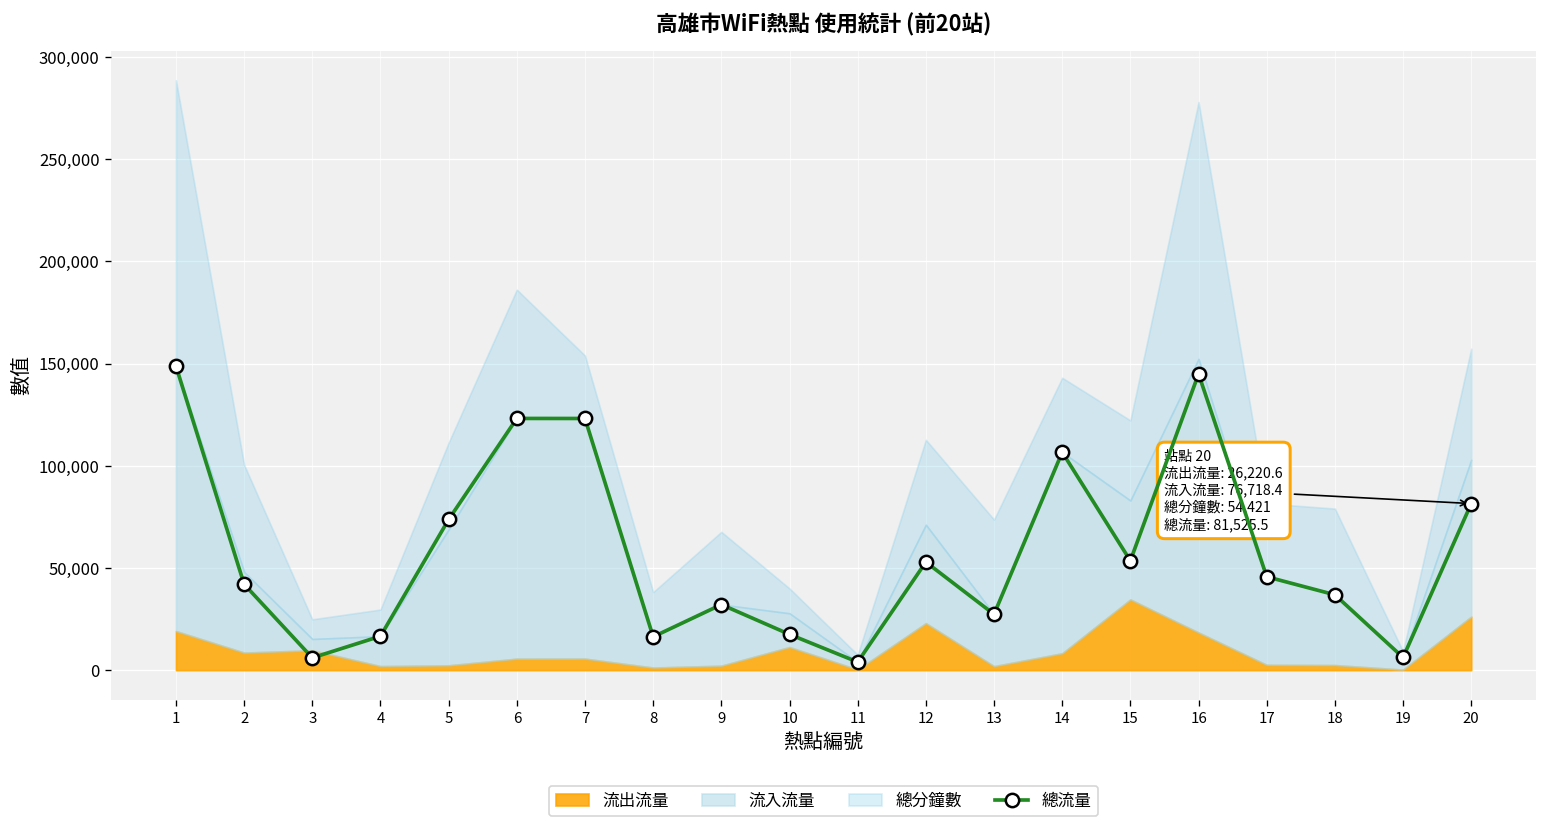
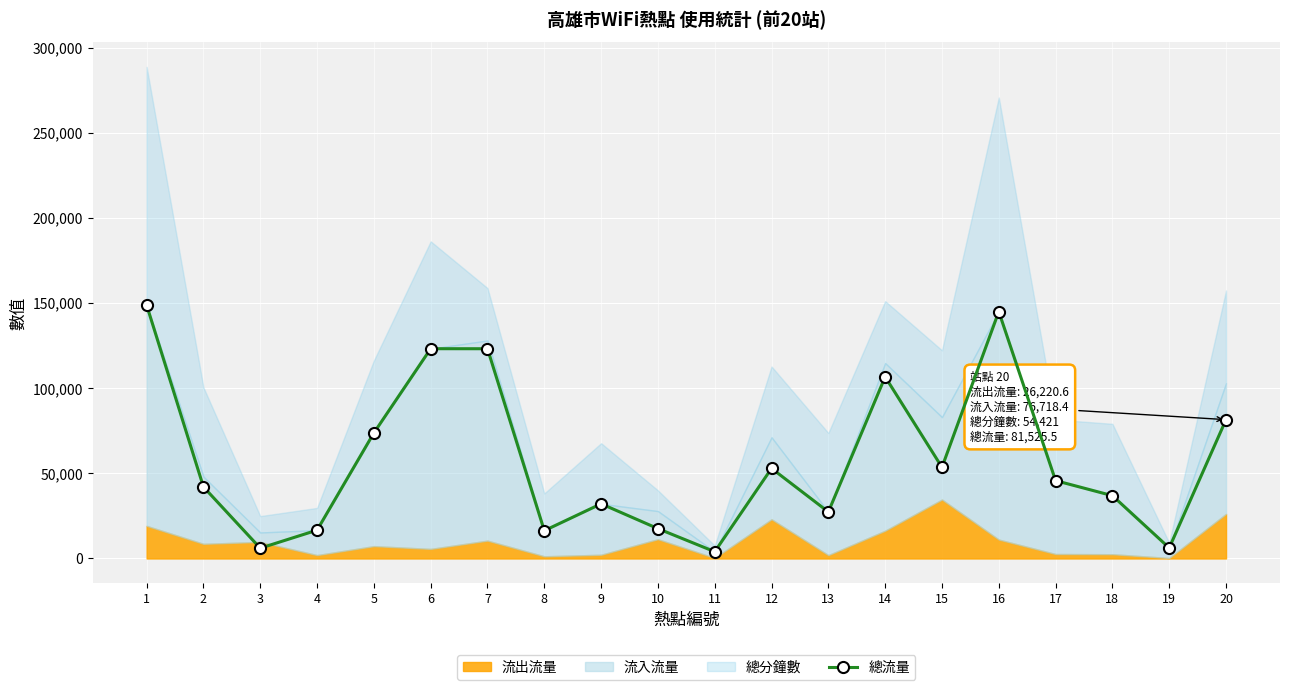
  {
    "流出流量": {
      "1": "19,000",
      "2": "9,000",
      "3": "10,000",
      "4": "2,000",
-     "5": "2,000",
+     "5": "7,000",
      "6": "6,000",
-     "7": "6,000",
+     "7": "10,000",
      "9": "2,000",
      "10": "11,000",
      "12": "23,000",
      "13": "2,000",
-     "14": "8,000",
+     "14": "16,000",
      "15": "35,000",
-     "16": "18,000",
+     "16": "11,000",
      "17": "3,000",
      "18": "2,000",
      "20": "26,000"
    },
    "總流量": {
      "2": "42,000",
      "3": "6,000",
      "10": "18,000",
      "12": "53,000",
      "15": "54,000",
      "20": "82,000"
    }
  }
